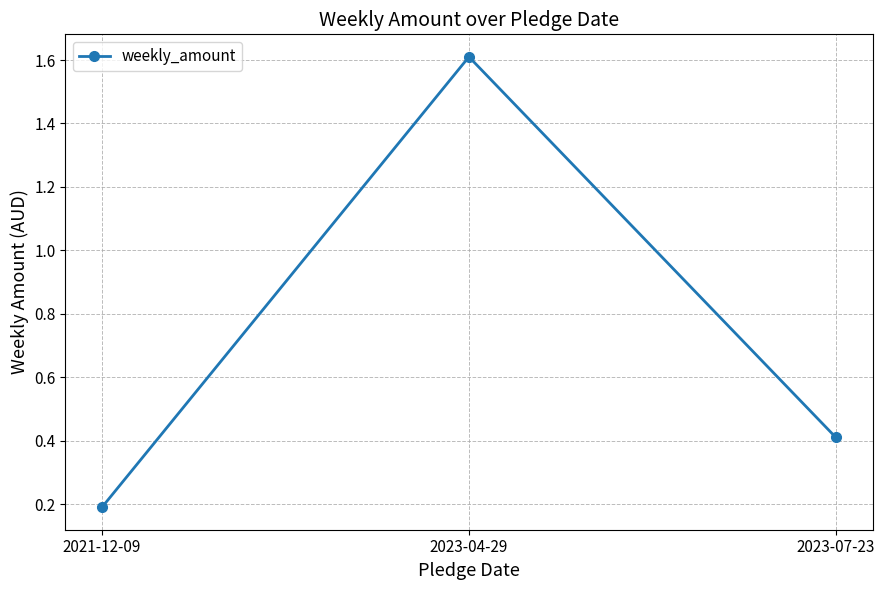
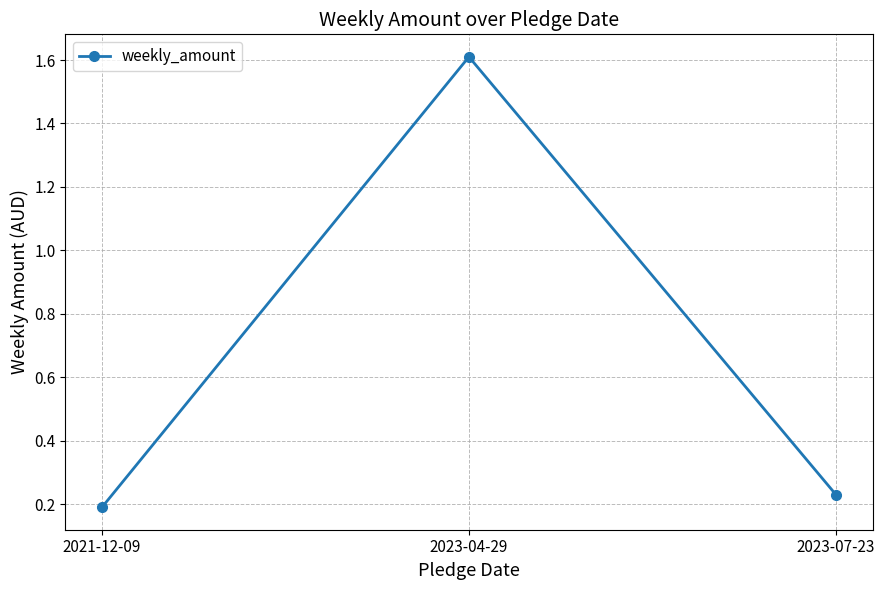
  {
    "2021-12-09": 0.19,
    "2023-04-29": 1.61,
-   "2023-07-23": 0.41
+   "2023-07-23": 0.23
  }
